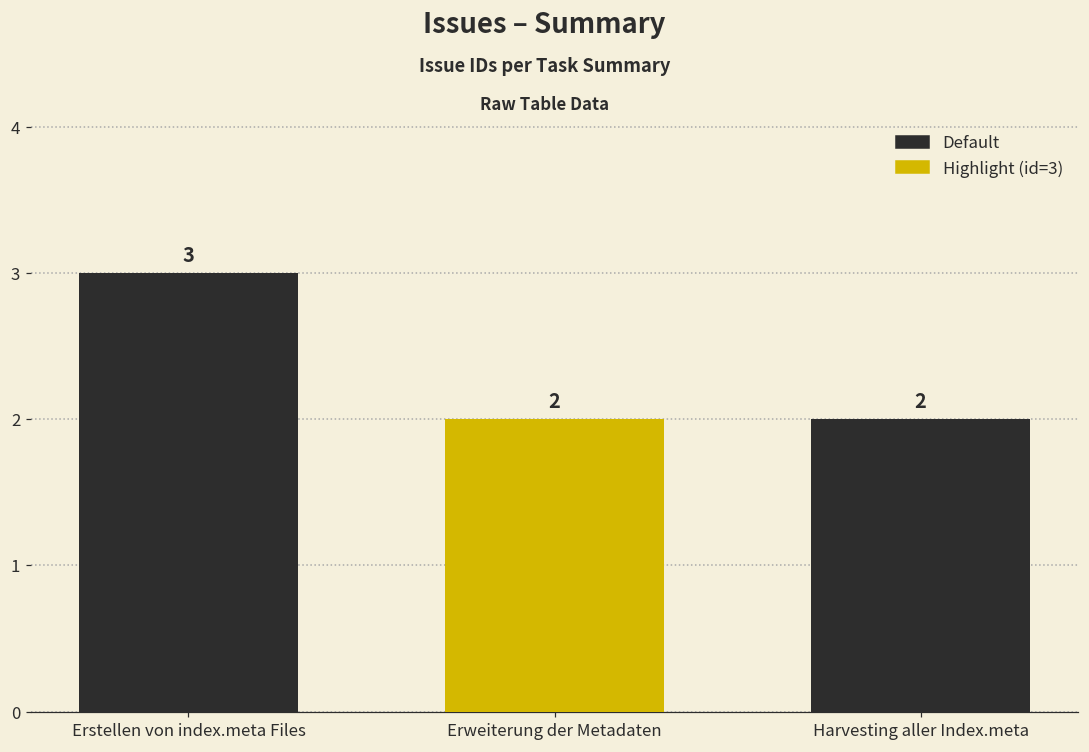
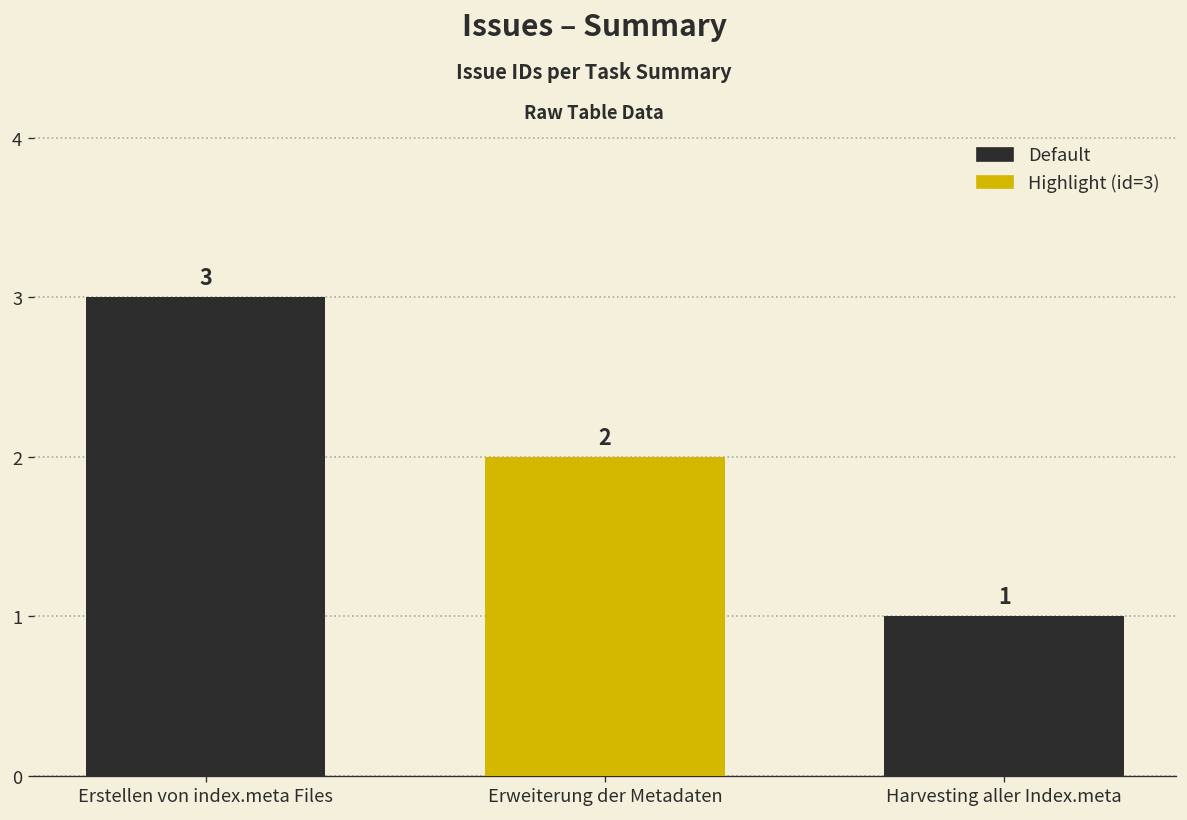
  {
    "Erstellen von index.meta Files": 3,
    "Erweiterung der Metadaten": 2,
-   "Harvesting aller Index.meta": 2
+   "Harvesting aller Index.meta": 1
  }
